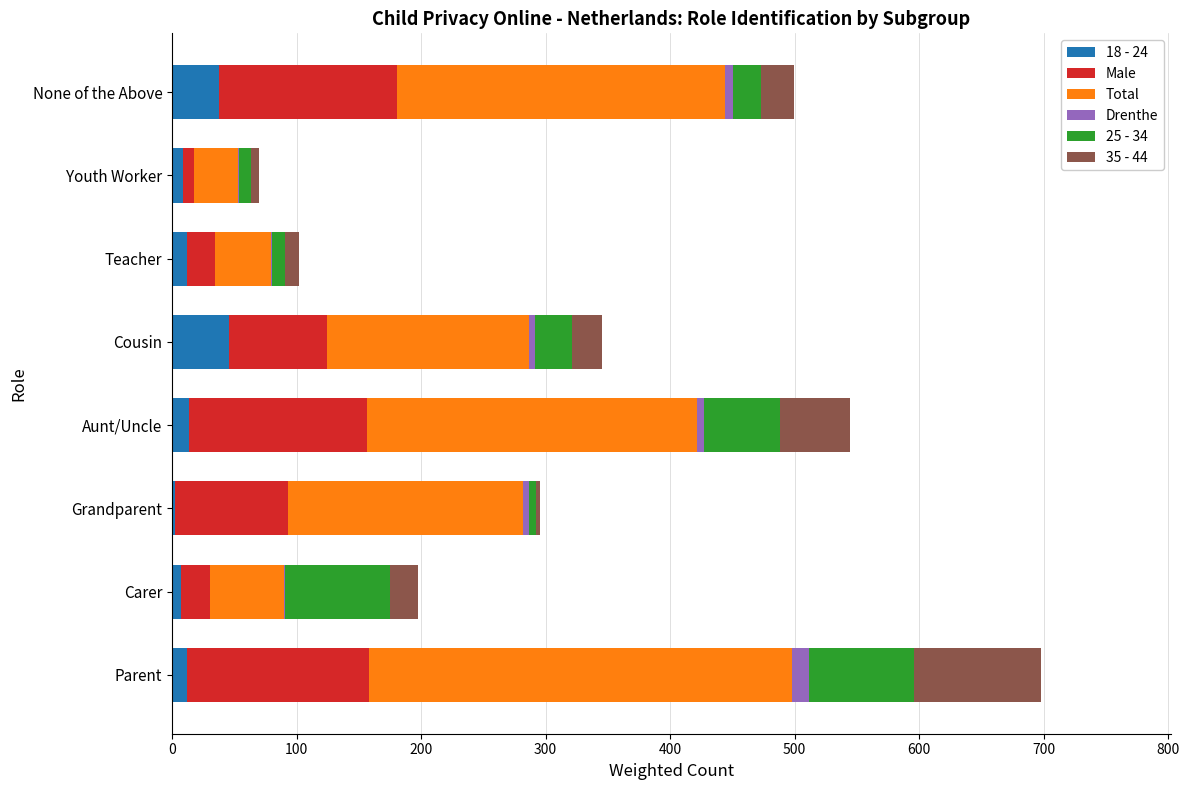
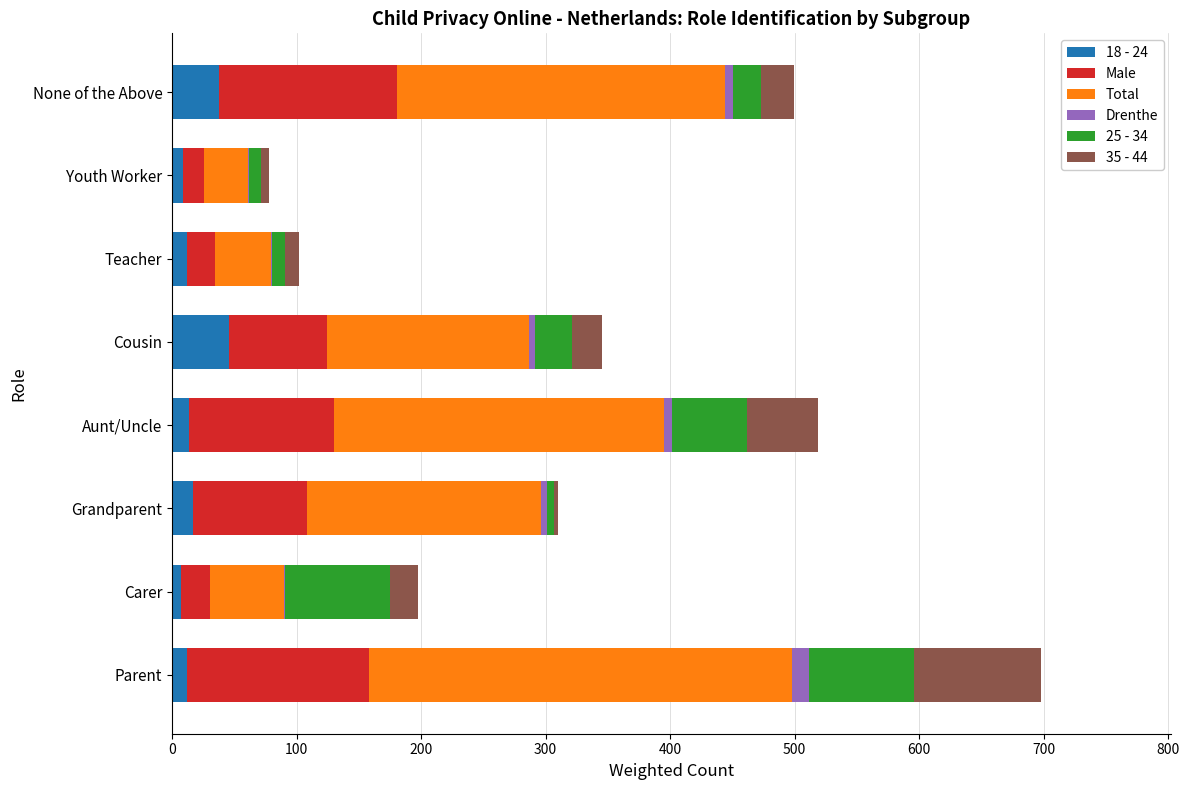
  {
    "18 - 24": {
      "None of the Above": 37,
      "Youth Worker": 9,
      "Teacher": 12,
      "Cousin": 46,
      "Aunt/Uncle": 14,
-     "Grandparent": 3,
+     "Grandparent": 17,
      "Carer": 7,
      "Parent": 12
    },
    "Male": {
      "None of the Above": 144,
-     "Youth Worker": 9,
+     "Youth Worker": 17,
      "Teacher": 23,
      "Cousin": 78,
-     "Aunt/Uncle": 143,
+     "Aunt/Uncle": 117,
      "Grandparent": 91,
      "Carer": 23,
      "Parent": 146
    },
    "Total": {
      "None of the Above": 263,
      "Youth Worker": 35,
      "Teacher": 45,
      "Cousin": 162,
      "Aunt/Uncle": 265,
      "Grandparent": 188,
      "Carer": 59,
      "Parent": 340
    },
    "Drenthe": {
      "None of the Above": 7,
      "Cousin": 5,
      "Aunt/Uncle": 6,
      "Grandparent": 5,
      "Parent": 13
    },
    "25 - 34": {
      "None of the Above": 22,
      "Youth Worker": 9,
      "Teacher": 11,
      "Cousin": 30,
      "Aunt/Uncle": 61,
      "Grandparent": 6,
      "Carer": 84,
      "Parent": 85
    },
    "35 - 44": {
      "None of the Above": 27,
      "Youth Worker": 7,
      "Teacher": 11,
      "Cousin": 24,
      "Aunt/Uncle": 57,
      "Grandparent": 3,
      "Carer": 23,
      "Parent": 102
    }
  }
